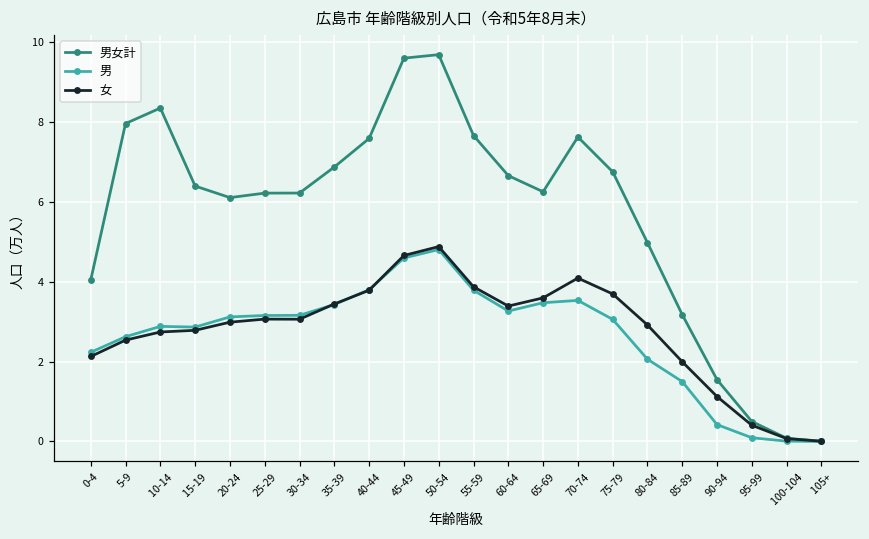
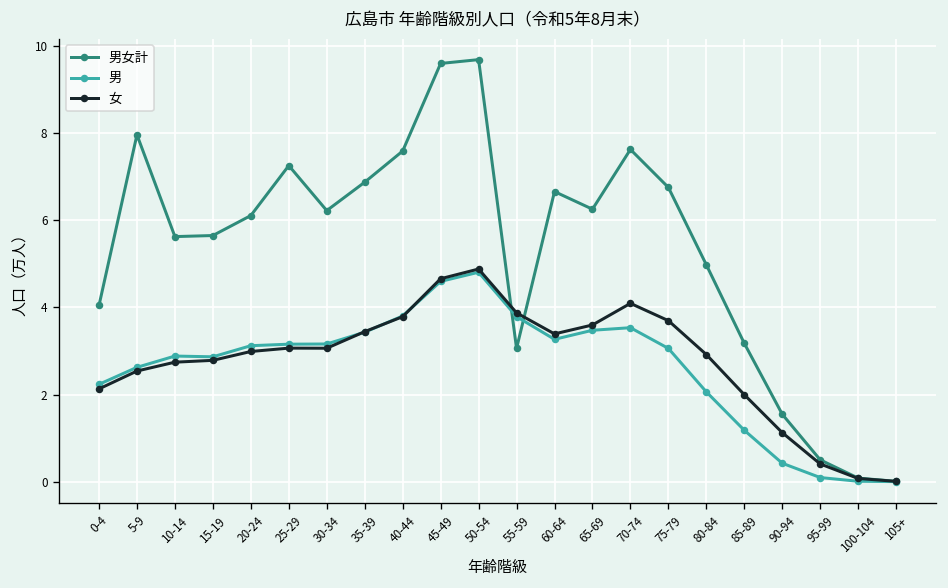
  {
    "男女計": {
      "0-4": 4.0,
      "5-9": 8.0,
-     "10-14": 8.4,
-     "15-19": 6.4,
+     "10-14": 5.6,
+     "15-19": 5.7,
      "20-24": 6.1,
-     "25-29": 6.2,
+     "25-29": 7.3,
      "30-34": 6.2,
      "35-39": 6.9,
      "40-44": 7.6,
      "45-49": 9.6,
      "50-54": 9.7,
-     "55-59": 7.7,
+     "55-59": 3.1,
      "60-64": 6.7,
      "65-69": 6.3,
      "70-74": 7.6,
      "75-79": 6.8,
      "80-84": 5.0,
      "85-89": 3.2,
      "90-94": 1.5,
      "95-99": 0.5
    },
    "男": {
      "0-4": 2.2,
      "5-9": 2.6,
      "10-14": 2.9,
      "15-19": 2.9,
      "20-24": 3.1,
      "25-29": 3.2,
      "30-34": 3.2,
      "50-54": 4.8,
      "55-59": 3.8,
      "60-64": 3.3,
      "65-69": 3.5,
      "70-74": 3.5,
      "75-79": 3.1,
      "80-84": 2.1,
-     "85-89": 1.5,
+     "85-89": 1.2,
      "90-94": 0.4,
      "95-99": 0.1
    },
    "女": {
      "0-4": 2.1,
      "5-9": 2.5,
      "10-14": 2.7,
      "15-19": 2.8,
      "20-24": 3.0,
      "25-29": 3.1,
      "30-34": 3.1,
      "50-54": 4.9,
      "55-59": 3.9,
      "60-64": 3.4,
      "65-69": 3.6,
      "70-74": 4.1,
      "75-79": 3.7,
      "80-84": 2.9,
      "85-89": 2.0,
      "90-94": 1.1,
      "95-99": 0.4
    }
  }
